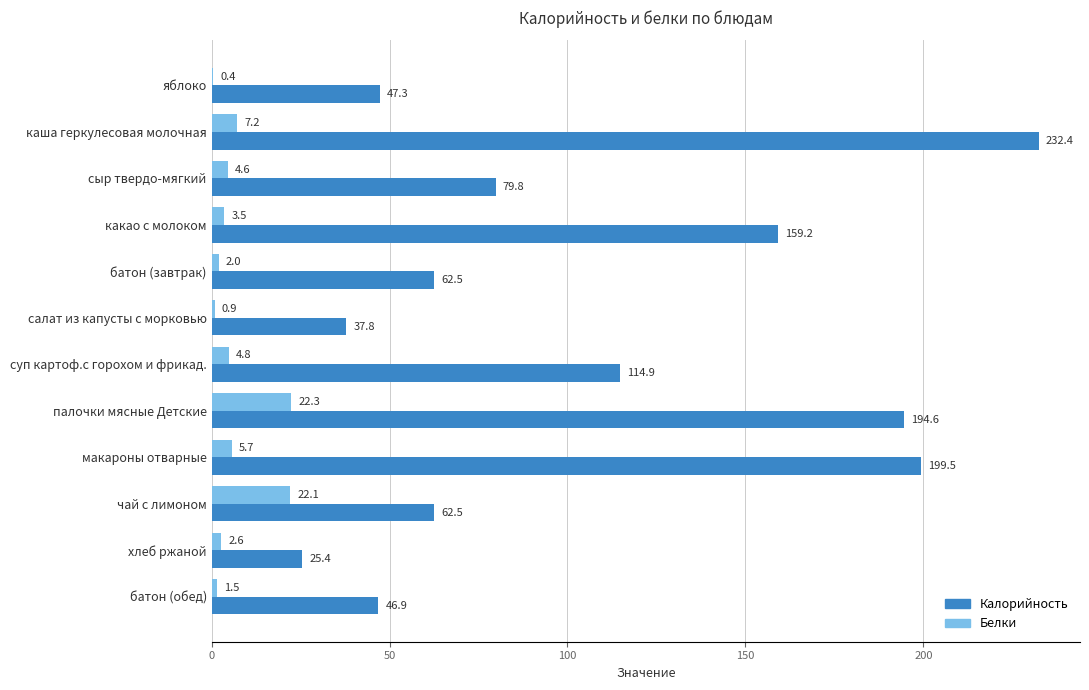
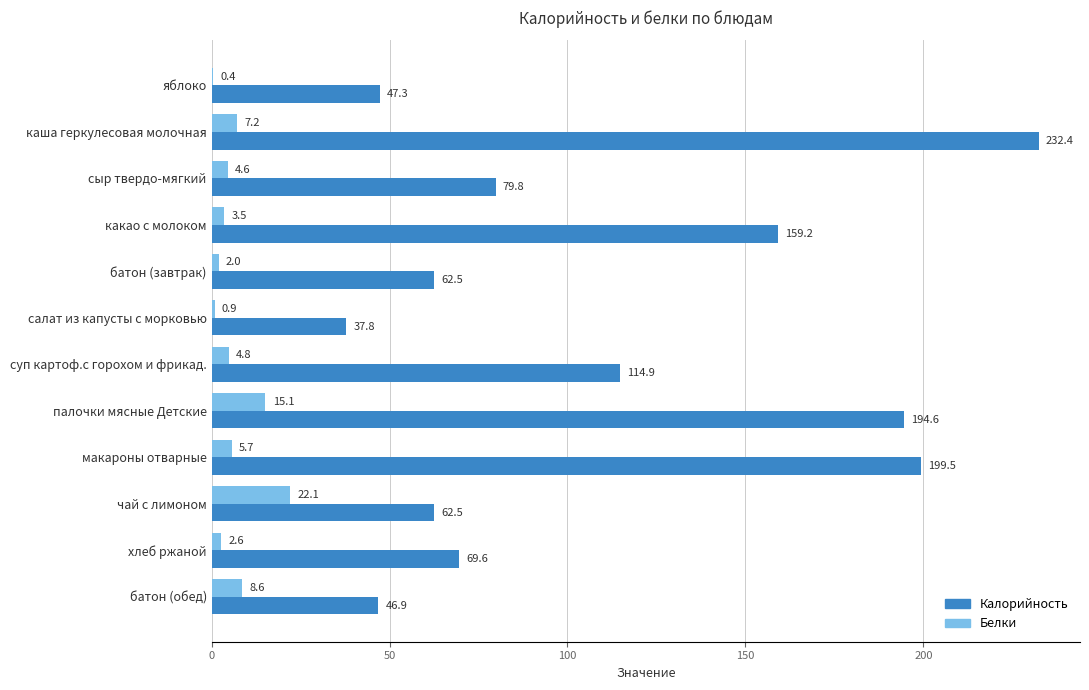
  {
    "Калорийность": {
      "яблоко": 47.3,
      "каша геркулесовая молочная": 232.4,
      "сыр твердо-мягкий": 79.8,
      "какао с молоком": 159.2,
      "батон (завтрак)": 62.5,
      "салат из капусты с морковью": 37.8,
      "суп картоф.с горохом и фрикад.": 114.9,
      "палочки мясные Детские": 194.6,
      "макароны отварные": 199.5,
      "чай с лимоном": 62.5,
-     "хлеб ржаной": 25.4,
+     "хлеб ржаной": 69.6,
      "батон (обед)": 46.9
    },
    "Белки": {
      "яблоко": 0.4,
      "каша геркулесовая молочная": 7.2,
      "сыр твердо-мягкий": 4.6,
      "какао с молоком": 3.5,
      "батон (завтрак)": 2.0,
      "салат из капусты с морковью": 0.9,
      "суп картоф.с горохом и фрикад.": 4.8,
-     "палочки мясные Детские": 22.3,
+     "палочки мясные Детские": 15.1,
      "макароны отварные": 5.7,
      "чай с лимоном": 22.1,
      "хлеб ржаной": 2.6,
-     "батон (обед)": 1.5
+     "батон (обед)": 8.6
    }
  }
